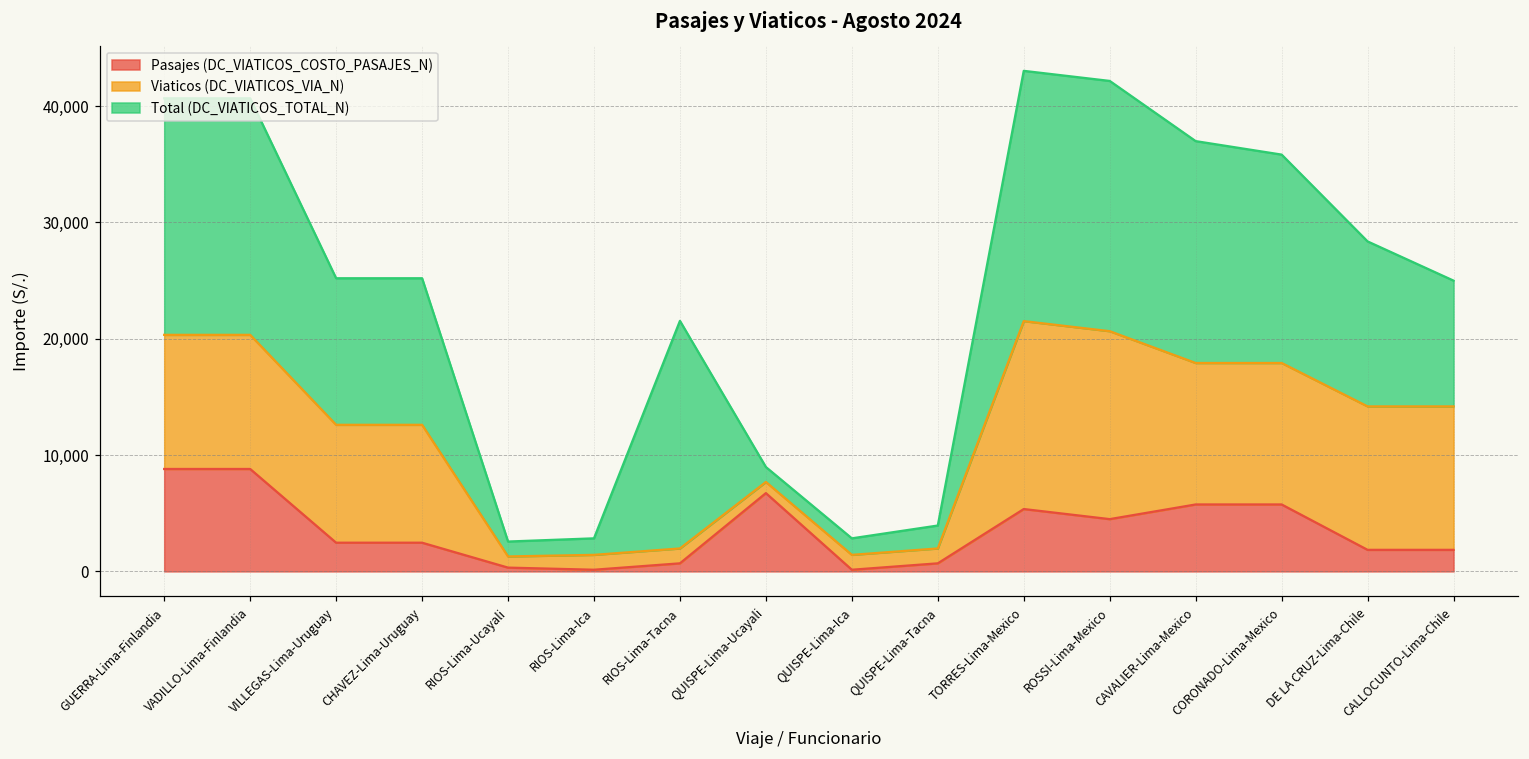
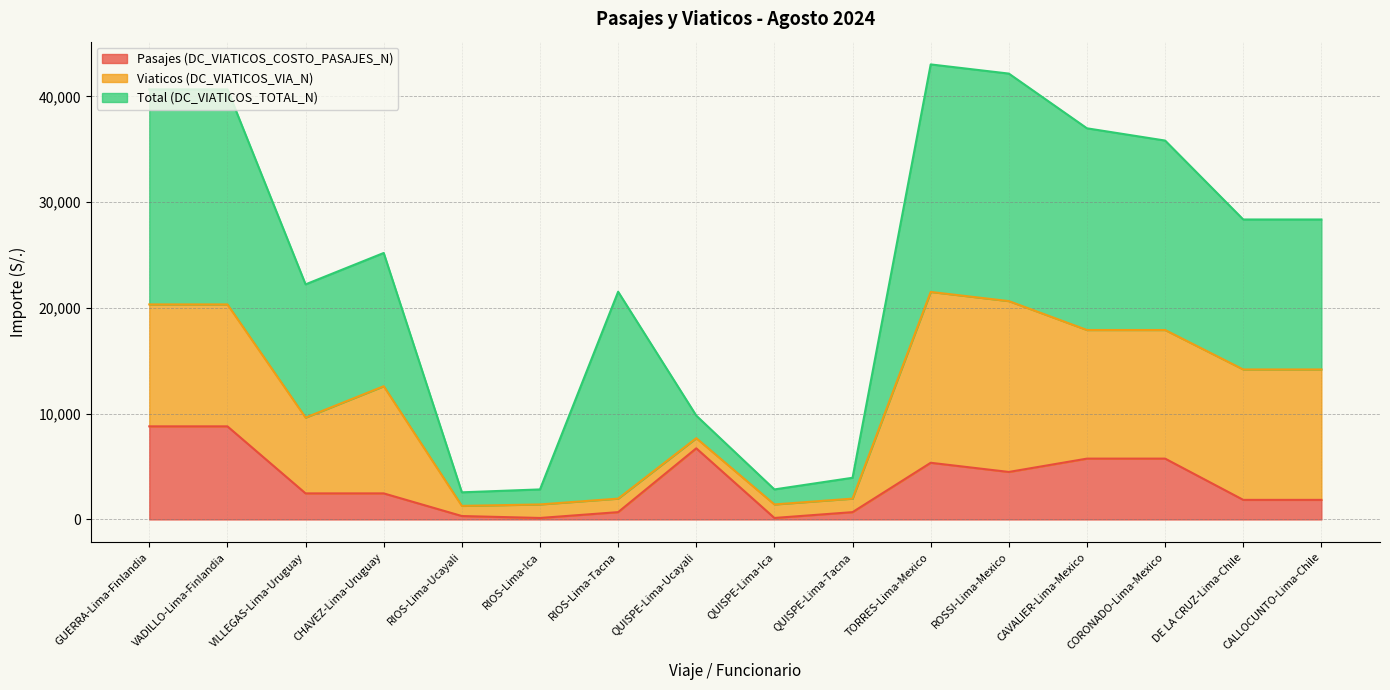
  {
    "Pasajes (DC_VIATICOS_COSTO_PASAJES_N)": {
      "GUERRA-Lima-Finlandia": "8,800",
      "VADILLO-Lima-Finlandia": "8,800",
      "VILLEGAS-Lima-Uruguay": "2,500",
      "CHAVEZ-Lima-Uruguay": "2,500",
      "RIOS-Lima-Ucayali": "300",
      "RIOS-Lima-Ica": "100",
      "RIOS-Lima-Tacna": "700",
      "QUISPE-Lima-Ucayali": "6,700",
      "QUISPE-Lima-Ica": "100",
      "QUISPE-Lima-Tacna": "700",
      "TORRES-Lima-Mexico": "5,400",
      "ROSSI-Lima-Mexico": "4,500",
      "CAVALIER-Lima-Mexico": "5,800",
      "CORONADO-Lima-Mexico": "5,800",
      "DE LA CRUZ-Lima-Chile": "1,900",
      "CALLOCUNTO-Lima-Chile": "1,900"
    },
    "Viaticos (DC_VIATICOS_VIA_N)": {
      "GUERRA-Lima-Finlandia": "11,500",
      "VADILLO-Lima-Finlandia": "11,500",
-     "VILLEGAS-Lima-Uruguay": "10,100",
+     "VILLEGAS-Lima-Uruguay": "7,200",
      "CHAVEZ-Lima-Uruguay": "10,100",
      "RIOS-Lima-Ucayali": "1,000",
      "RIOS-Lima-Ica": "1,300",
      "RIOS-Lima-Tacna": "1,300",
      "QUISPE-Lima-Ucayali": "1,000",
      "QUISPE-Lima-Ica": "1,300",
      "QUISPE-Lima-Tacna": "1,300",
      "TORRES-Lima-Mexico": "16,200",
      "ROSSI-Lima-Mexico": "16,200",
      "CAVALIER-Lima-Mexico": "12,200",
      "CORONADO-Lima-Mexico": "12,200",
      "DE LA CRUZ-Lima-Chile": "12,300",
      "CALLOCUNTO-Lima-Chile": "12,300"
    },
    "Total (DC_VIATICOS_TOTAL_N)": {
      "VILLEGAS-Lima-Uruguay": "12,600",
      "CHAVEZ-Lima-Uruguay": "12,600",
      "RIOS-Lima-Ucayali": "1,300",
      "RIOS-Lima-Ica": "1,400",
      "RIOS-Lima-Tacna": "19,600",
-     "QUISPE-Lima-Ucayali": "1,300",
+     "QUISPE-Lima-Ucayali": "2,100",
      "QUISPE-Lima-Ica": "1,400",
      "QUISPE-Lima-Tacna": "2,000",
      "TORRES-Lima-Mexico": "21,500",
      "ROSSI-Lima-Mexico": "21,500",
      "CAVALIER-Lima-Mexico": "19,100",
      "CORONADO-Lima-Mexico": "17,900",
      "DE LA CRUZ-Lima-Chile": "14,200",
-     "CALLOCUNTO-Lima-Chile": "10,800"
+     "CALLOCUNTO-Lima-Chile": "14,200"
    }
  }
